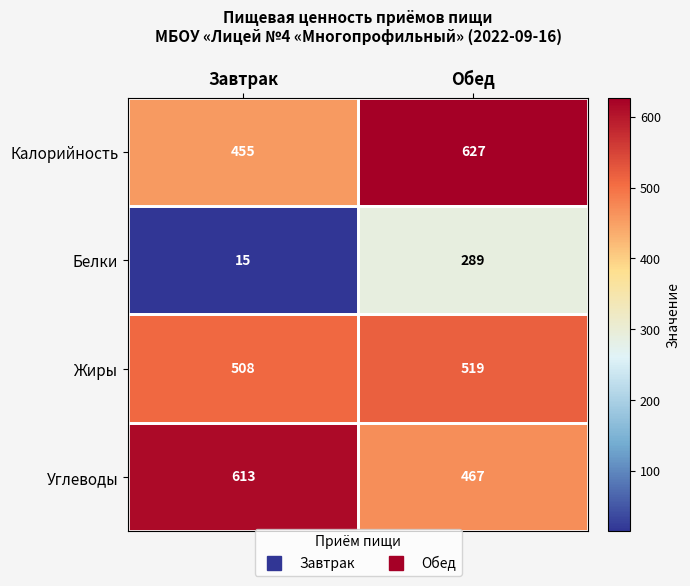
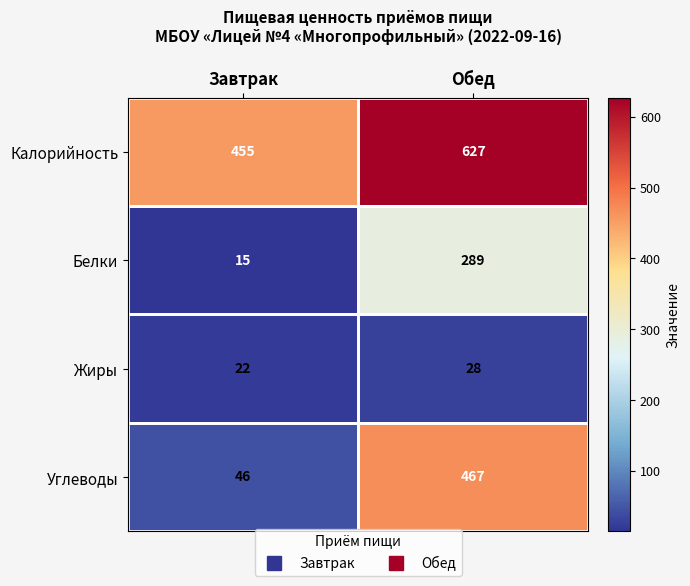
  {
    "Калорийность": {
      "Завтрак": 455,
      "Обед": 627
    },
    "Белки": {
      "Завтрак": 15,
      "Обед": 289
    },
    "Жиры": {
-     "Завтрак": 508,
-     "Обед": 519
+     "Завтрак": 22,
+     "Обед": 28
    },
    "Углеводы": {
-     "Завтрак": 613,
+     "Завтрак": 46,
      "Обед": 467
    }
  }
